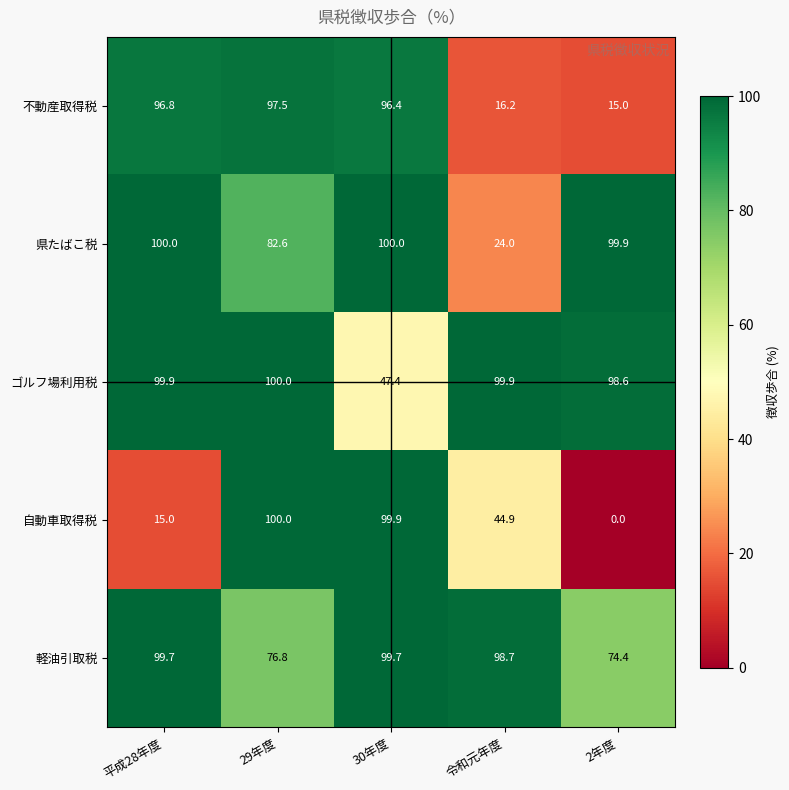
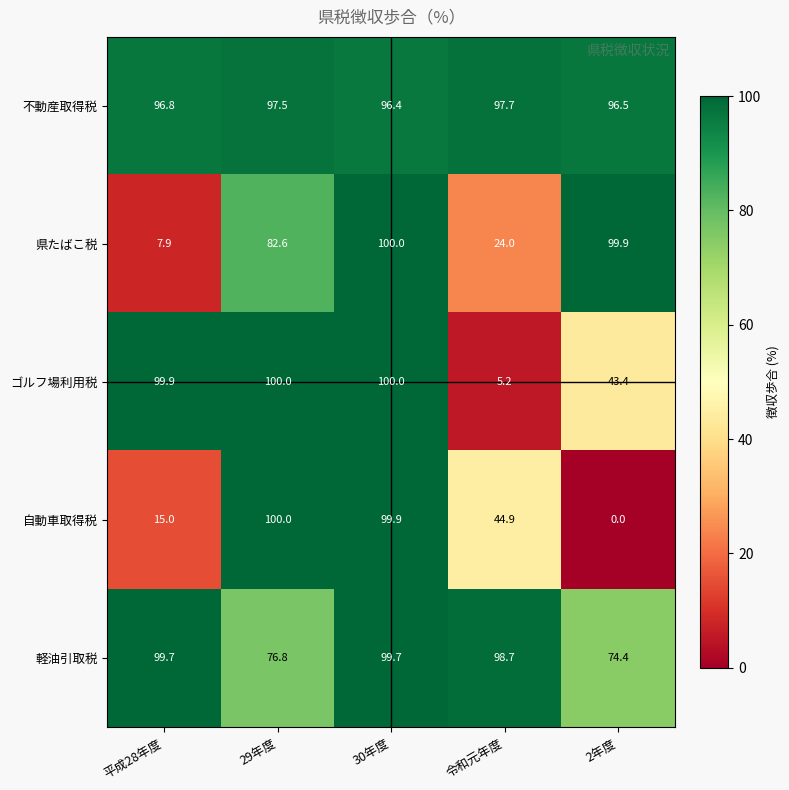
  {
    "不動産取得税": {
      "平成28年度": 96.8,
      "29年度": 97.5,
      "30年度": 96.4,
-     "令和元年度": 16.2,
-     "2年度": 15.0
+     "令和元年度": 97.7,
+     "2年度": 96.5
    },
    "県たばこ税": {
-     "平成28年度": 100.0,
+     "平成28年度": 7.9,
      "29年度": 82.6,
      "30年度": 100.0,
      "令和元年度": 24.0,
      "2年度": 99.9
    },
    "ゴルフ場利用税": {
      "平成28年度": 99.9,
      "29年度": 100.0,
-     "30年度": 47.4,
-     "令和元年度": 99.9,
-     "2年度": 98.6
+     "30年度": 100.0,
+     "令和元年度": 5.2,
+     "2年度": 43.4
    },
    "自動車取得税": {
      "平成28年度": 15.0,
      "29年度": 100.0,
      "30年度": 99.9,
      "令和元年度": 44.9,
      "2年度": 0.0
    },
    "軽油引取税": {
      "平成28年度": 99.7,
      "29年度": 76.8,
      "30年度": 99.7,
      "令和元年度": 98.7,
      "2年度": 74.4
    }
  }
